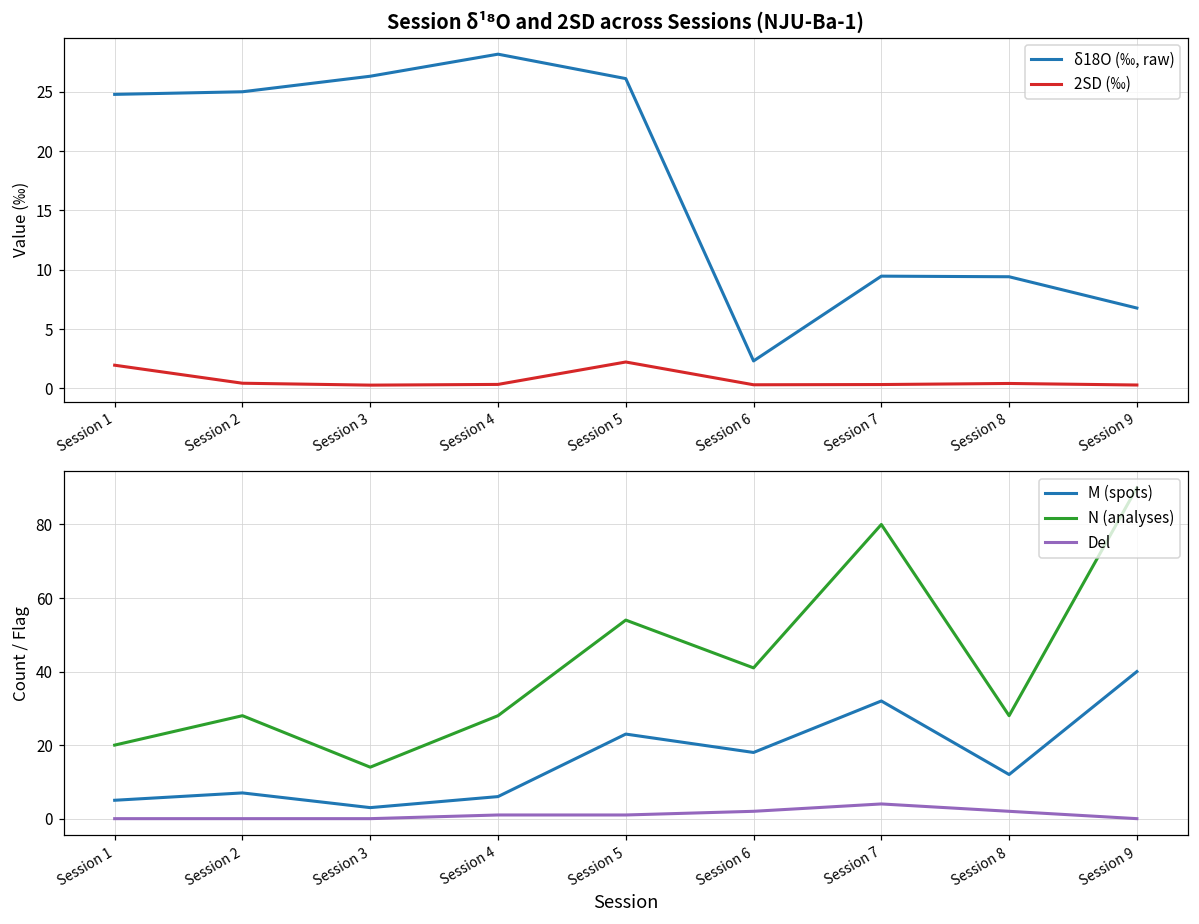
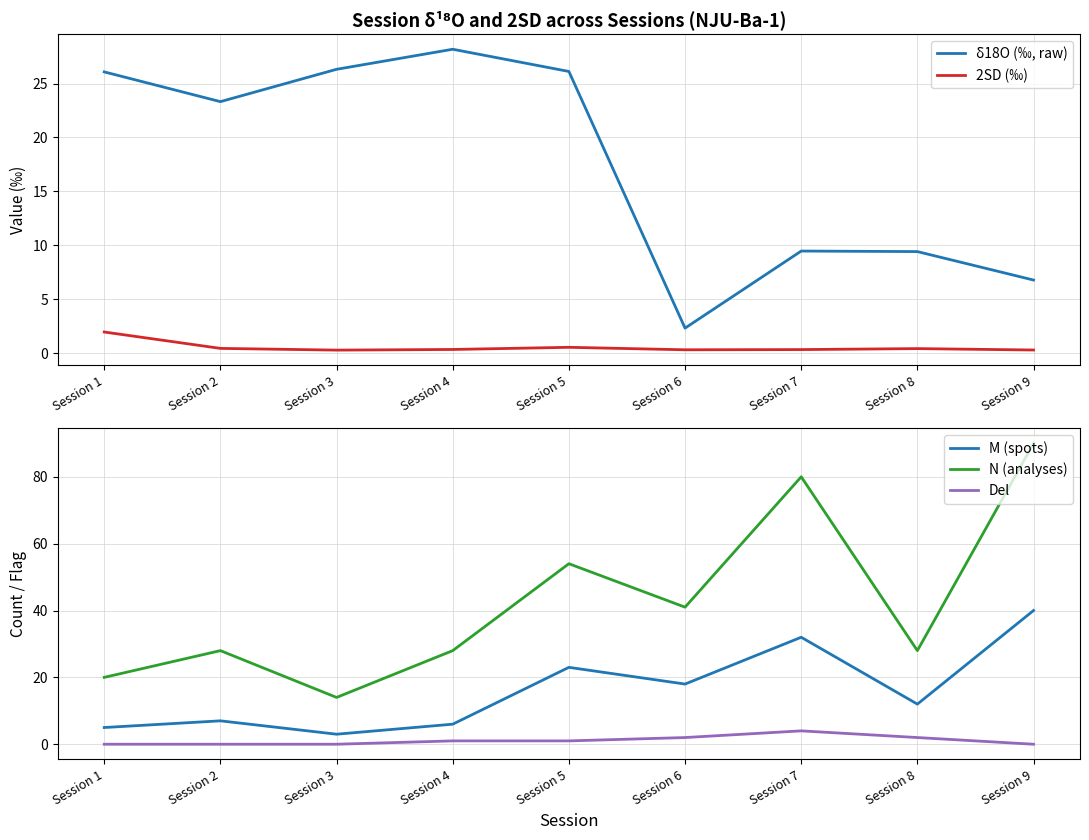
  {
    "Session δ¹⁸O and 2SD across Sessions (NJU-Ba-1)": {
      "δ18O (‰, raw)": {
-       "Session 1": 24.8,
-       "Session 2": 25.0,
+       "Session 1": 26.1,
+       "Session 2": 23.3,
        "Session 3": 26.3,
        "Session 4": 28.2,
        "Session 5": 26.1,
        "Session 6": 2.3,
        "Session 7": 9.5,
        "Session 8": 9.4,
        "Session 9": 6.8
      },
      "2SD (‰)": {
        "Session 1": 2.0,
        "Session 2": 0.4,
        "Session 3": 0.3,
        "Session 4": 0.3,
-       "Session 5": 2.2,
+       "Session 5": 0.5,
        "Session 6": 0.3,
        "Session 7": 0.3,
        "Session 8": 0.4,
        "Session 9": 0.3
      }
    }
  }
